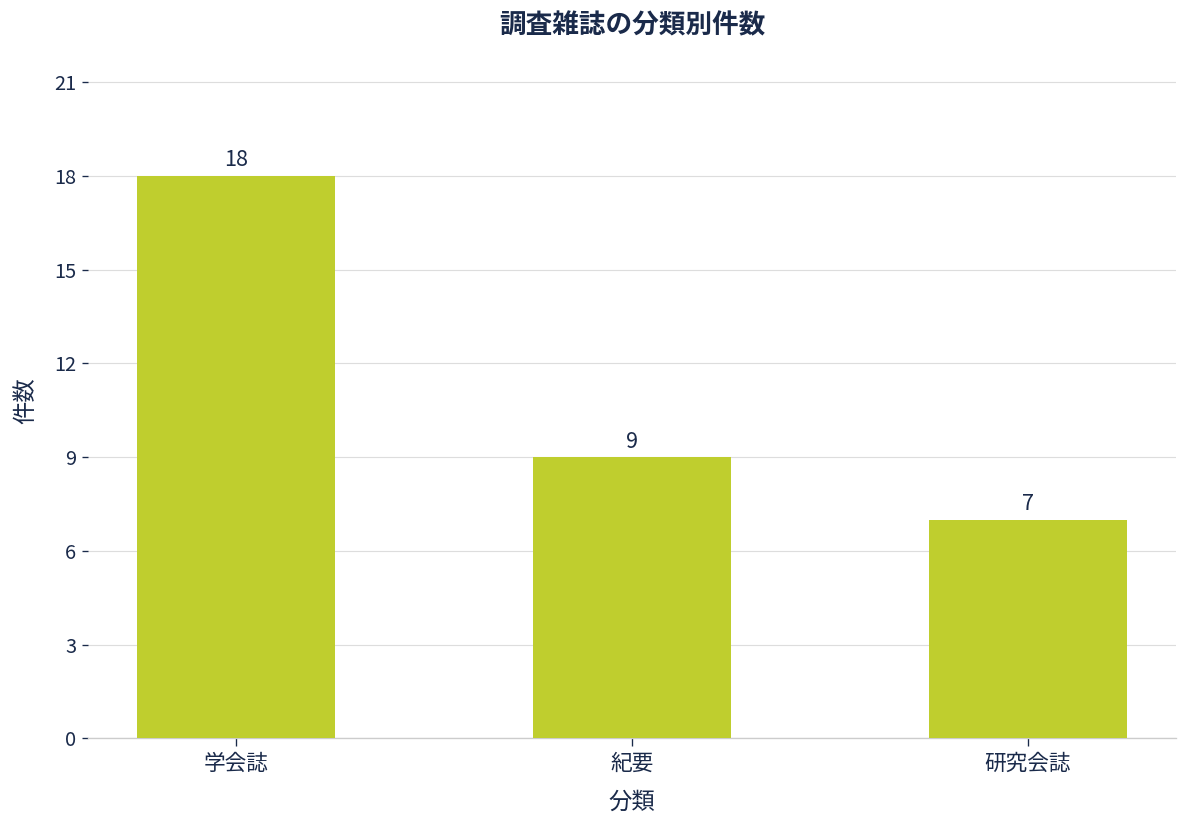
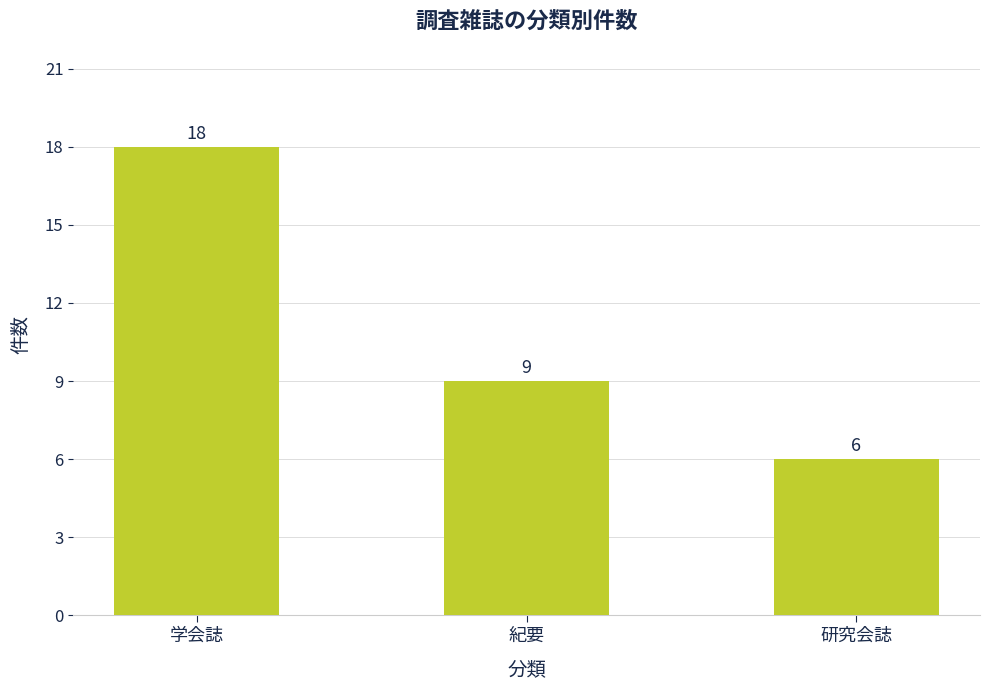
  {
    "学会誌": 18,
    "紀要": 9,
-   "研究会誌": 7
+   "研究会誌": 6
  }
